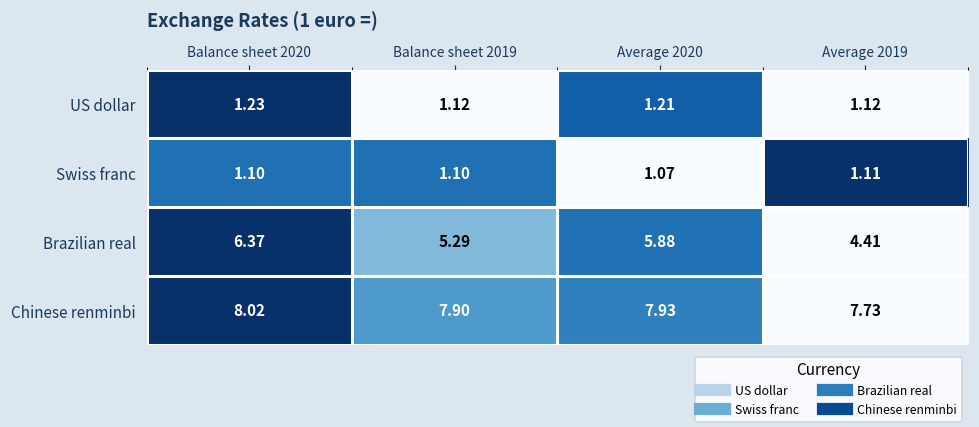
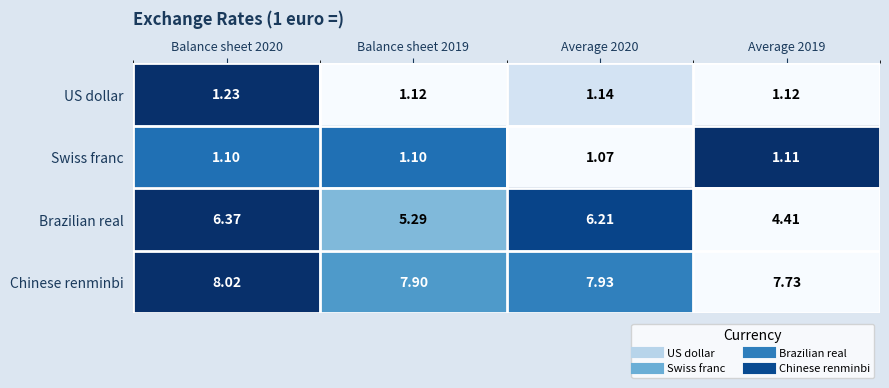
  {
    "US dollar": {
      "Balance sheet 2020": 1.23,
      "Balance sheet 2019": 1.12,
-     "Average 2020": 1.21,
+     "Average 2020": 1.14,
      "Average 2019": 1.12
    },
    "Swiss franc": {
      "Balance sheet 2020": 1.10,
      "Balance sheet 2019": 1.10,
      "Average 2020": 1.07,
      "Average 2019": 1.11
    },
    "Brazilian real": {
      "Balance sheet 2020": 6.37,
      "Balance sheet 2019": 5.29,
-     "Average 2020": 5.88,
+     "Average 2020": 6.21,
      "Average 2019": 4.41
    },
    "Chinese renminbi": {
      "Balance sheet 2020": 8.02,
      "Balance sheet 2019": 7.90,
      "Average 2020": 7.93,
      "Average 2019": 7.73
    }
  }
